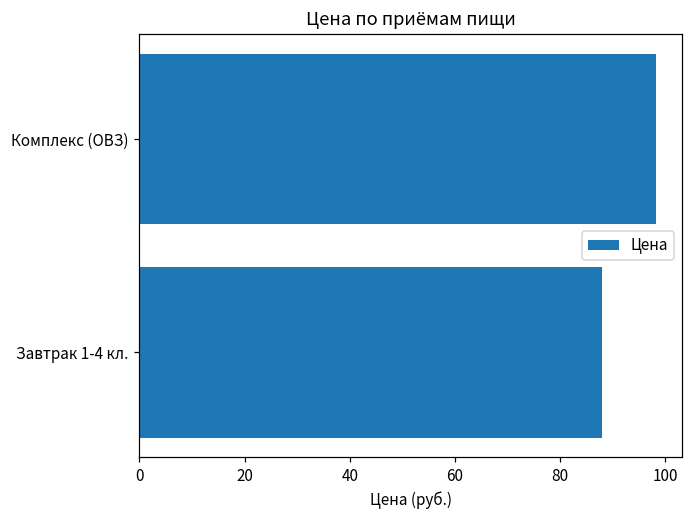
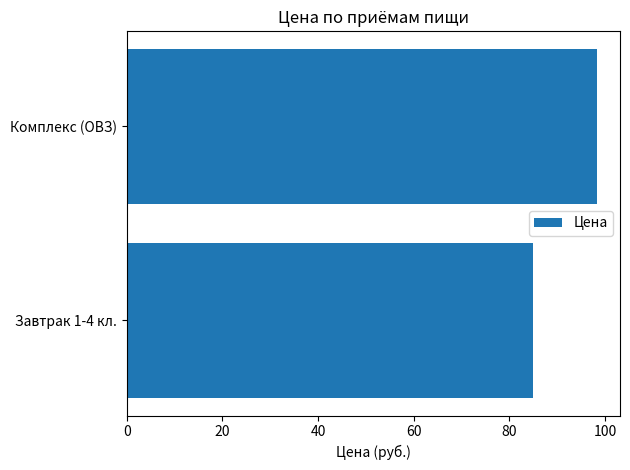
  {
    "Комплекс (ОВЗ)": 98,
-   "Завтрак 1-4 кл.": 88
+   "Завтрак 1-4 кл.": 85
  }
